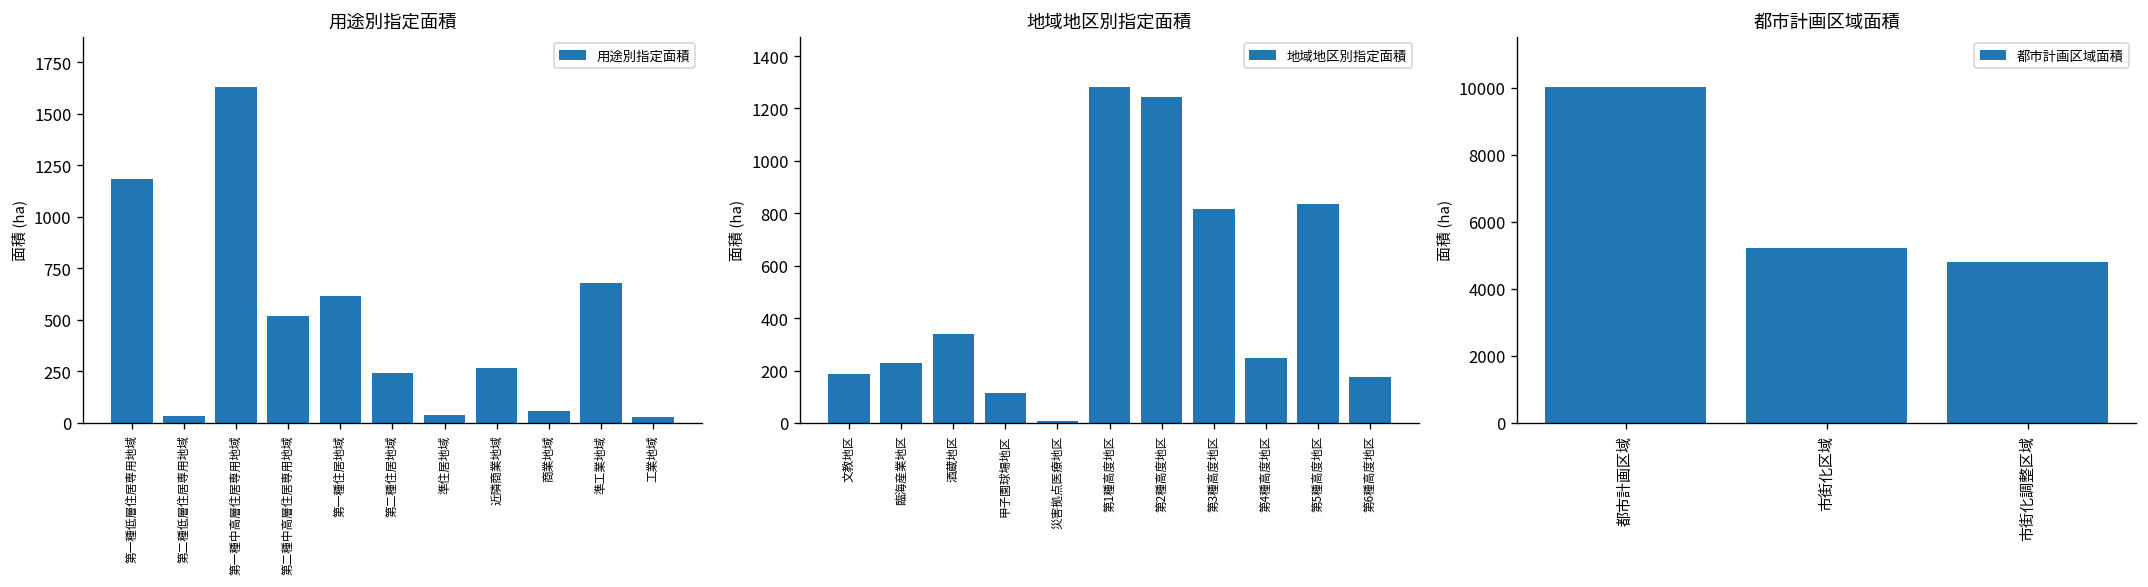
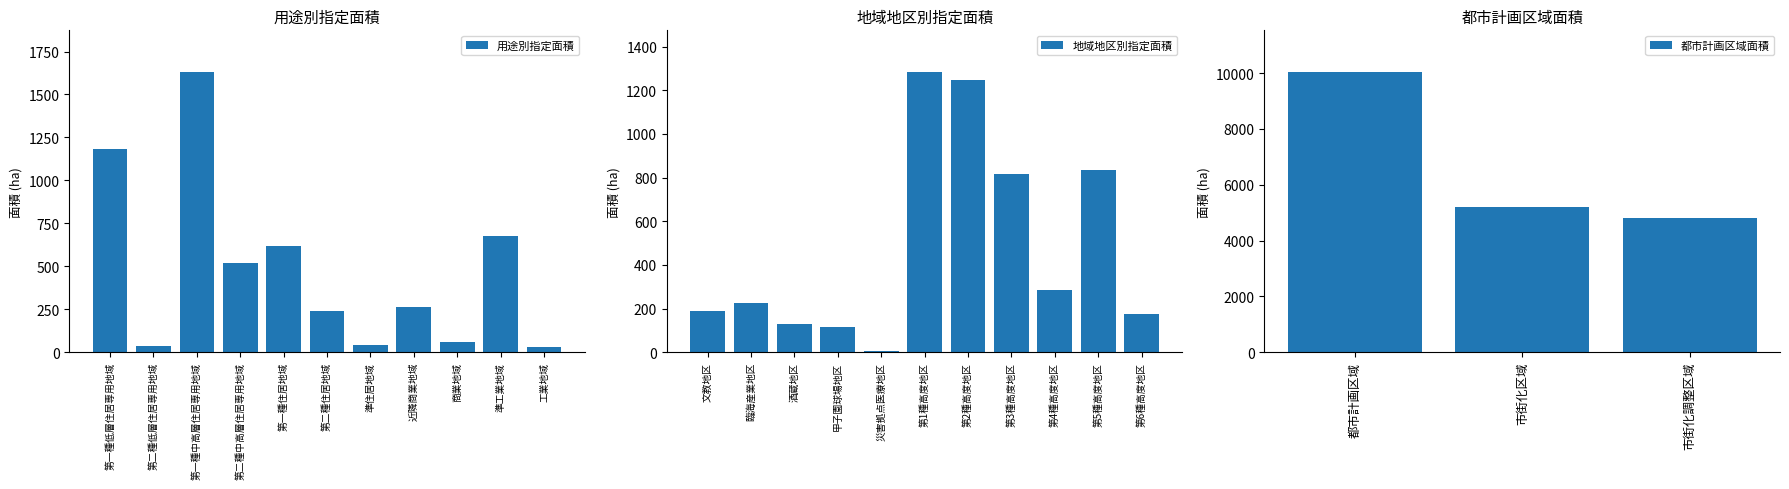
  {
    "用途別指定面積": {
      "第一種低層住居専用地域": 1190,
      "第二種低層住居専用地域": 40,
      "第一種中高層住居専用地域": 1630,
      "第二種中高層住居専用地域": 520,
      "第一種住居地域": 620,
      "第二種住居地域": 240,
      "準住居地域": 40,
      "近隣商業地域": 270,
      "商業地域": 60,
      "準工業地域": 680,
      "工業地域": 30
    },
    "地域地区別指定面積": {
      "文教地区": 190,
      "臨海産業地区": 230,
-     "酒蔵地区": 340,
+     "酒蔵地区": 130,
      "甲子園球場地区": 120,
      "第1種高度地区": 1280,
      "第2種高度地区": 1250,
      "第3種高度地区": 820,
-     "第4種高度地区": 250,
+     "第4種高度地区": 290,
      "第5種高度地区": 830,
      "第6種高度地区": 170
    },
    "都市計画区域面積": {
      "都市計画区域": 10000,
      "市街化区域": 5200,
      "市街化調整区域": 4800
    }
  }
